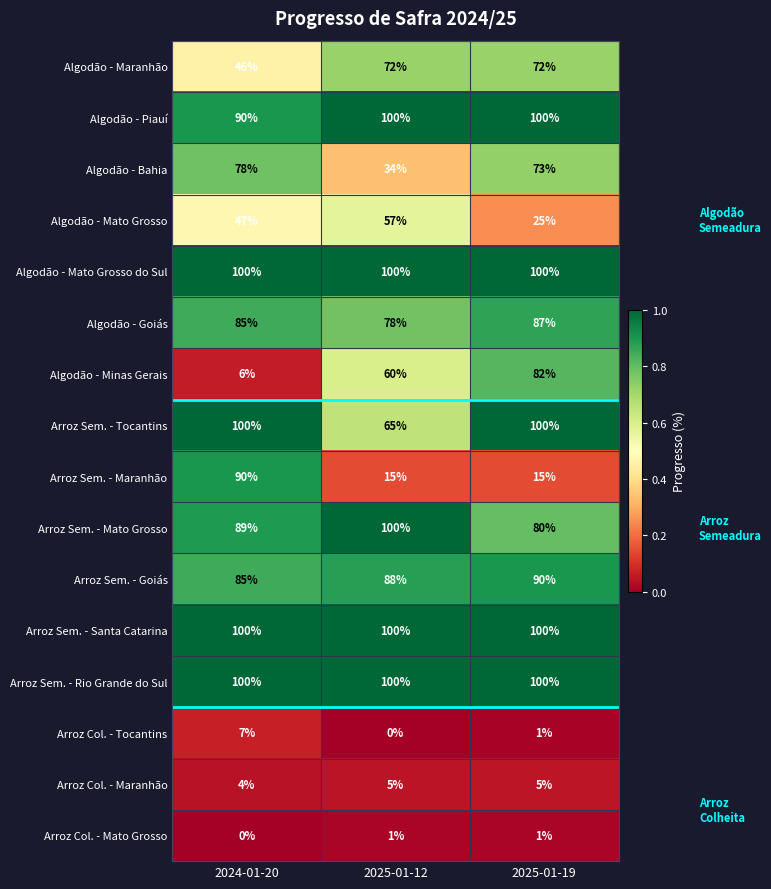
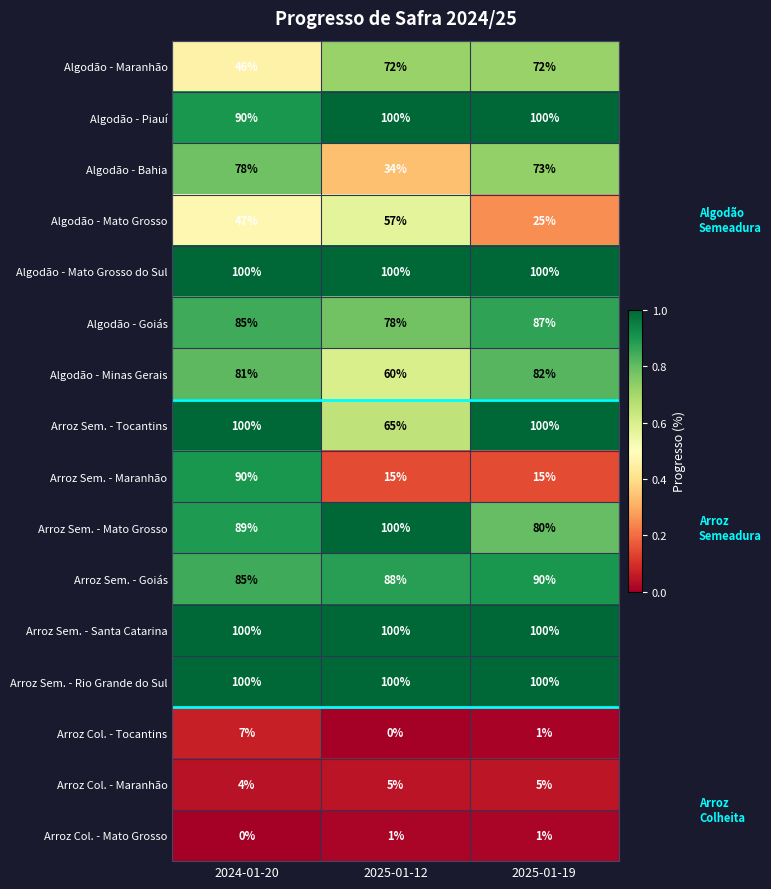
  {
    "Algodão - Maranhão": {
      "2024-01-20": "46%",
      "2025-01-12": "72%",
      "2025-01-19": "72%"
    },
    "Algodão - Piauí": {
      "2024-01-20": "90%",
      "2025-01-12": "100%",
      "2025-01-19": "100%"
    },
    "Algodão - Bahia": {
      "2024-01-20": "78%",
      "2025-01-12": "34%",
      "2025-01-19": "73%"
    },
    "Algodão - Mato Grosso": {
      "2024-01-20": "47%",
      "2025-01-12": "57%",
      "2025-01-19": "25%"
    },
    "Algodão - Mato Grosso do Sul": {
      "2024-01-20": "100%",
      "2025-01-12": "100%",
      "2025-01-19": "100%"
    },
    "Algodão - Goiás": {
      "2024-01-20": "85%",
      "2025-01-12": "78%",
      "2025-01-19": "87%"
    },
    "Algodão - Minas Gerais": {
-     "2024-01-20": "6%",
+     "2024-01-20": "81%",
      "2025-01-12": "60%",
      "2025-01-19": "82%"
    },
    "Arroz Sem. - Tocantins": {
      "2024-01-20": "100%",
      "2025-01-12": "65%",
      "2025-01-19": "100%"
    },
    "Arroz Sem. - Maranhão": {
      "2024-01-20": "90%",
      "2025-01-12": "15%",
      "2025-01-19": "15%"
    },
    "Arroz Sem. - Mato Grosso": {
      "2024-01-20": "89%",
      "2025-01-12": "100%",
      "2025-01-19": "80%"
    },
    "Arroz Sem. - Goiás": {
      "2024-01-20": "85%",
      "2025-01-12": "88%",
      "2025-01-19": "90%"
    },
    "Arroz Sem. - Santa Catarina": {
      "2024-01-20": "100%",
      "2025-01-12": "100%",
      "2025-01-19": "100%"
    },
    "Arroz Sem. - Rio Grande do Sul": {
      "2024-01-20": "100%",
      "2025-01-12": "100%",
      "2025-01-19": "100%"
    },
    "Arroz Col. - Tocantins": {
      "2024-01-20": "7%",
      "2025-01-12": "0%",
      "2025-01-19": "1%"
    },
    "Arroz Col. - Maranhão": {
      "2024-01-20": "4%",
      "2025-01-12": "5%",
      "2025-01-19": "5%"
    },
    "Arroz Col. - Mato Grosso": {
      "2024-01-20": "0%",
      "2025-01-12": "1%",
      "2025-01-19": "1%"
    }
  }
